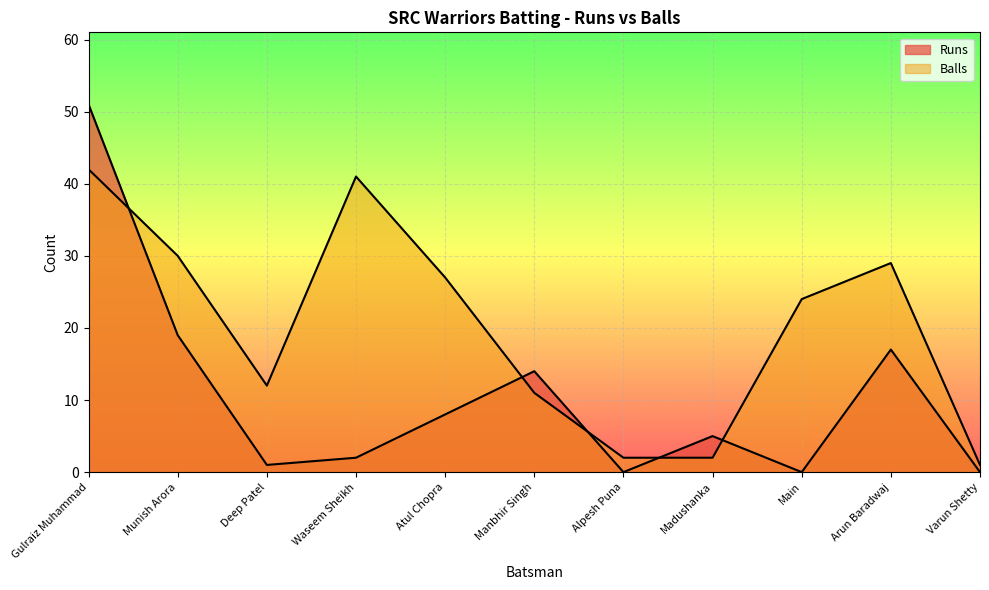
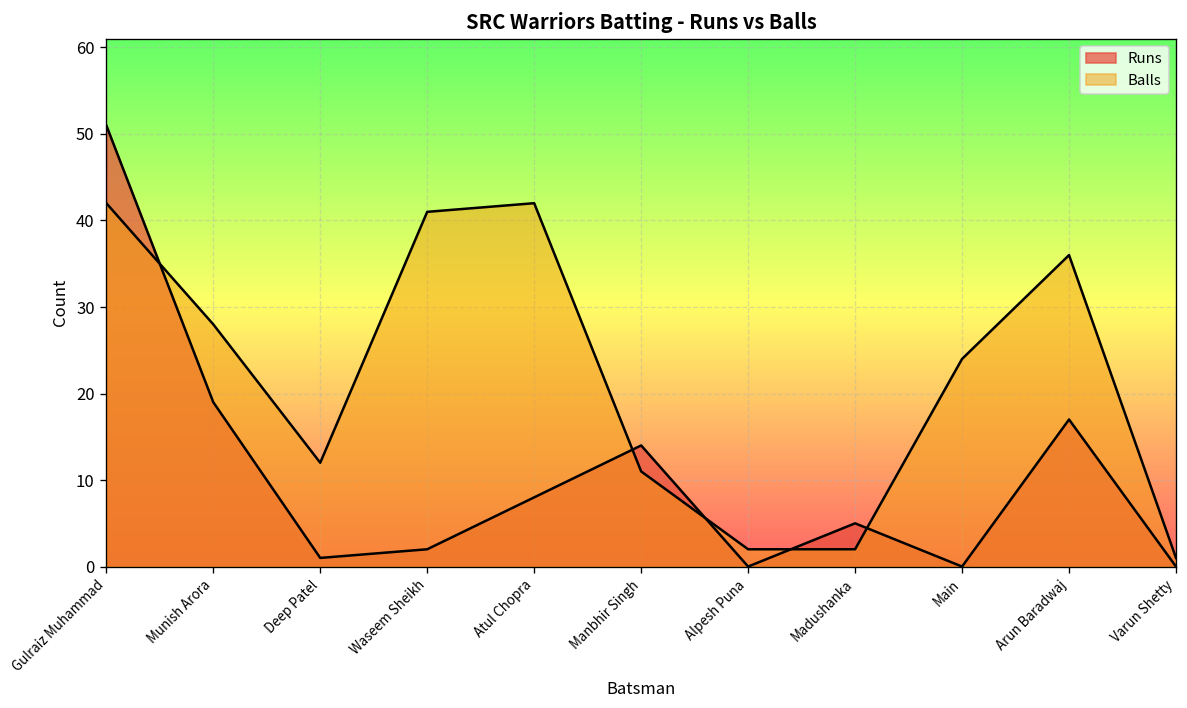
  {
    "Runs": {
      "Gulraiz Muhammad": 51,
      "Munish Arora": 19,
      "Deep Patel": 1,
      "Waseem Sheikh": 2,
      "Atul Chopra": 8,
      "Manbhir Singh": 14,
      "Alpesh Puna": 0,
      "Madushanka": 5,
      "Main": 0,
      "Arun Baradwaj": 17,
      "Varun Shetty": 0
    },
    "Balls": {
      "Gulraiz Muhammad": 42,
-     "Munish Arora": 30,
+     "Munish Arora": 28,
      "Deep Patel": 12,
      "Waseem Sheikh": 41,
-     "Atul Chopra": 27,
+     "Atul Chopra": 42,
      "Manbhir Singh": 11,
      "Alpesh Puna": 2,
      "Madushanka": 2,
      "Main": 24,
-     "Arun Baradwaj": 29,
+     "Arun Baradwaj": 36,
      "Varun Shetty": 1
    }
  }
